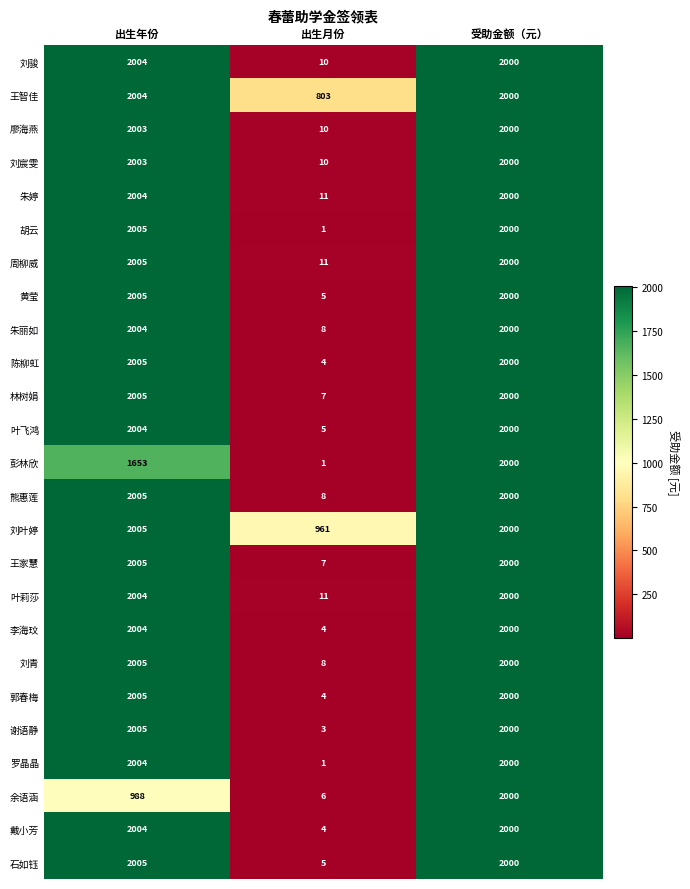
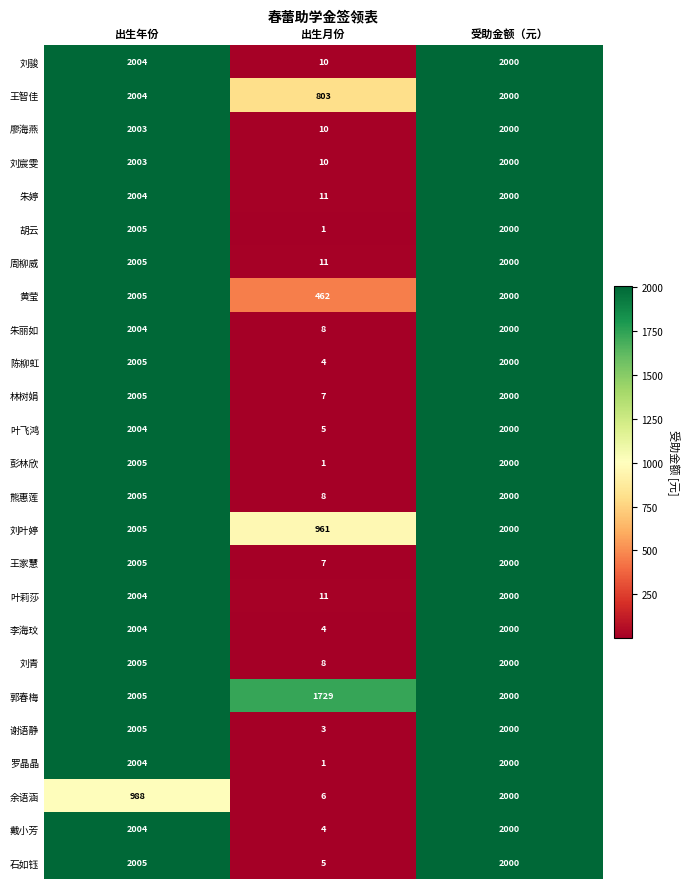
  {
    "刘骏": {
      "出生年份": 2004,
      "出生月份": 10,
      "受助金额（元）": 2000
    },
    "王智佳": {
      "出生年份": 2004,
      "出生月份": 803,
      "受助金额（元）": 2000
    },
    "廖海燕": {
      "出生年份": 2003,
      "出生月份": 10,
      "受助金额（元）": 2000
    },
    "刘宸雯": {
      "出生年份": 2003,
      "出生月份": 10,
      "受助金额（元）": 2000
    },
    "朱婷": {
      "出生年份": 2004,
      "出生月份": 11,
      "受助金额（元）": 2000
    },
    "胡云": {
      "出生年份": 2005,
      "出生月份": 1,
      "受助金额（元）": 2000
    },
    "周柳威": {
      "出生年份": 2005,
      "出生月份": 11,
      "受助金额（元）": 2000
    },
    "黄莹": {
      "出生年份": 2005,
-     "出生月份": 5,
+     "出生月份": 462,
      "受助金额（元）": 2000
    },
    "朱丽如": {
      "出生年份": 2004,
      "出生月份": 8,
      "受助金额（元）": 2000
    },
    "陈柳虹": {
      "出生年份": 2005,
      "出生月份": 4,
      "受助金额（元）": 2000
    },
    "林树娟": {
      "出生年份": 2005,
      "出生月份": 7,
      "受助金额（元）": 2000
    },
    "叶飞鸿": {
      "出生年份": 2004,
      "出生月份": 5,
      "受助金额（元）": 2000
    },
    "彭林欣": {
-     "出生年份": 1653,
+     "出生年份": 2005,
      "出生月份": 1,
      "受助金额（元）": 2000
    },
    "熊惠莲": {
      "出生年份": 2005,
      "出生月份": 8,
      "受助金额（元）": 2000
    },
    "刘叶婷": {
      "出生年份": 2005,
      "出生月份": 961,
      "受助金额（元）": 2000
    },
    "王家慧": {
      "出生年份": 2005,
      "出生月份": 7,
      "受助金额（元）": 2000
    },
    "叶莉莎": {
      "出生年份": 2004,
      "出生月份": 11,
      "受助金额（元）": 2000
    },
    "李海玟": {
      "出生年份": 2004,
      "出生月份": 4,
      "受助金额（元）": 2000
    },
    "刘青": {
      "出生年份": 2005,
      "出生月份": 8,
      "受助金额（元）": 2000
    },
    "郭春梅": {
      "出生年份": 2005,
-     "出生月份": 4,
+     "出生月份": 1729,
      "受助金额（元）": 2000
    },
    "谢语静": {
      "出生年份": 2005,
      "出生月份": 3,
      "受助金额（元）": 2000
    },
    "罗晶晶": {
      "出生年份": 2004,
      "出生月份": 1,
      "受助金额（元）": 2000
    },
    "余语涵": {
      "出生年份": 988,
      "出生月份": 6,
      "受助金额（元）": 2000
    },
    "戴小芳": {
      "出生年份": 2004,
      "出生月份": 4,
      "受助金额（元）": 2000
    },
    "石如钰": {
      "出生年份": 2005,
      "出生月份": 5,
      "受助金额（元）": 2000
    }
  }
